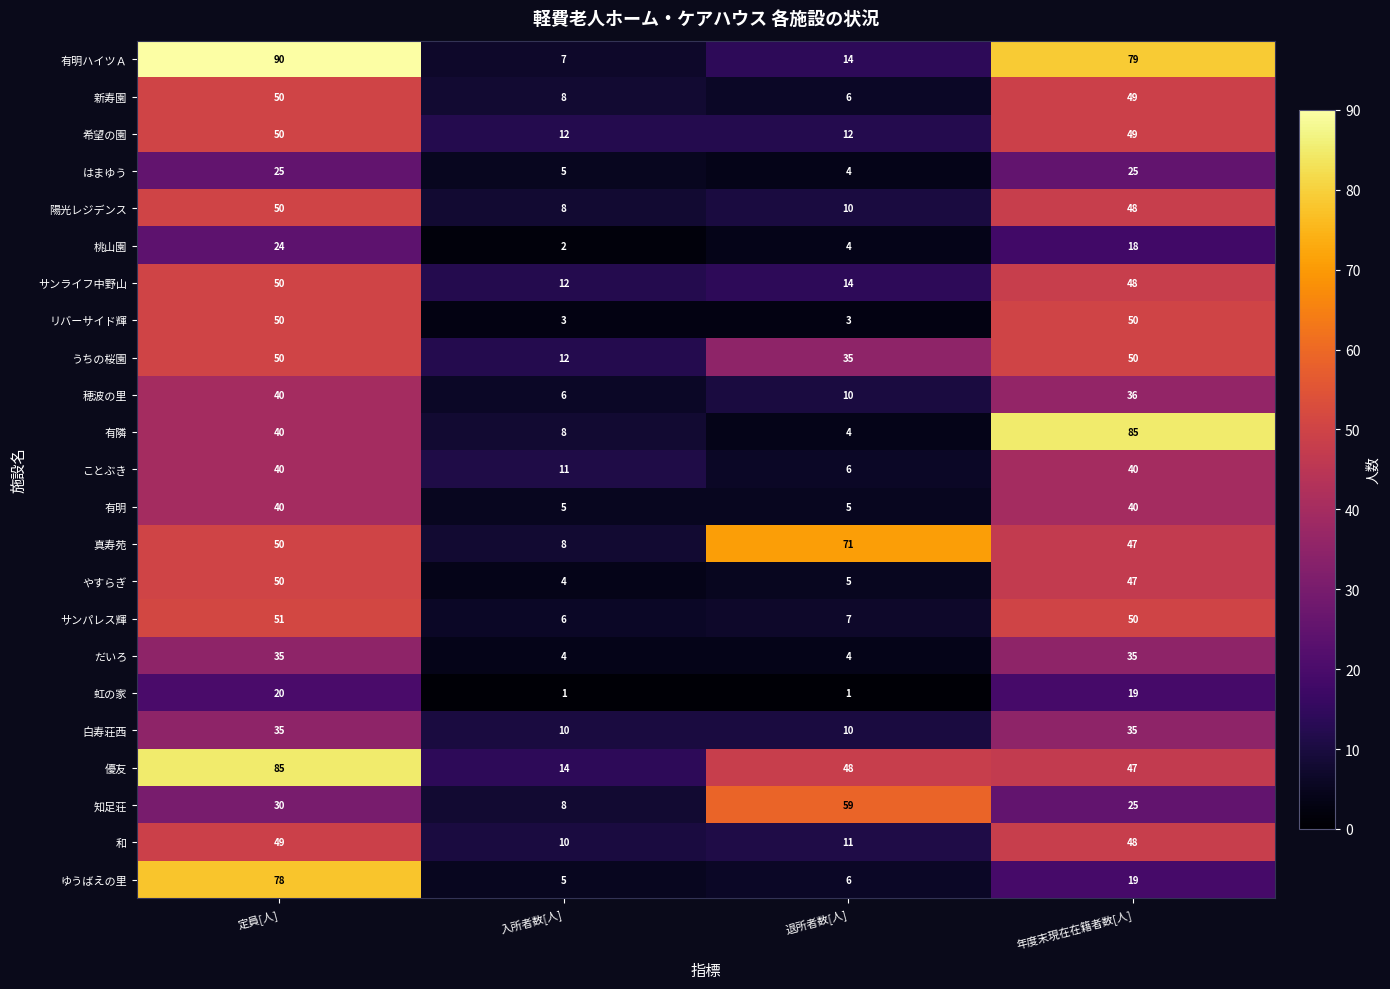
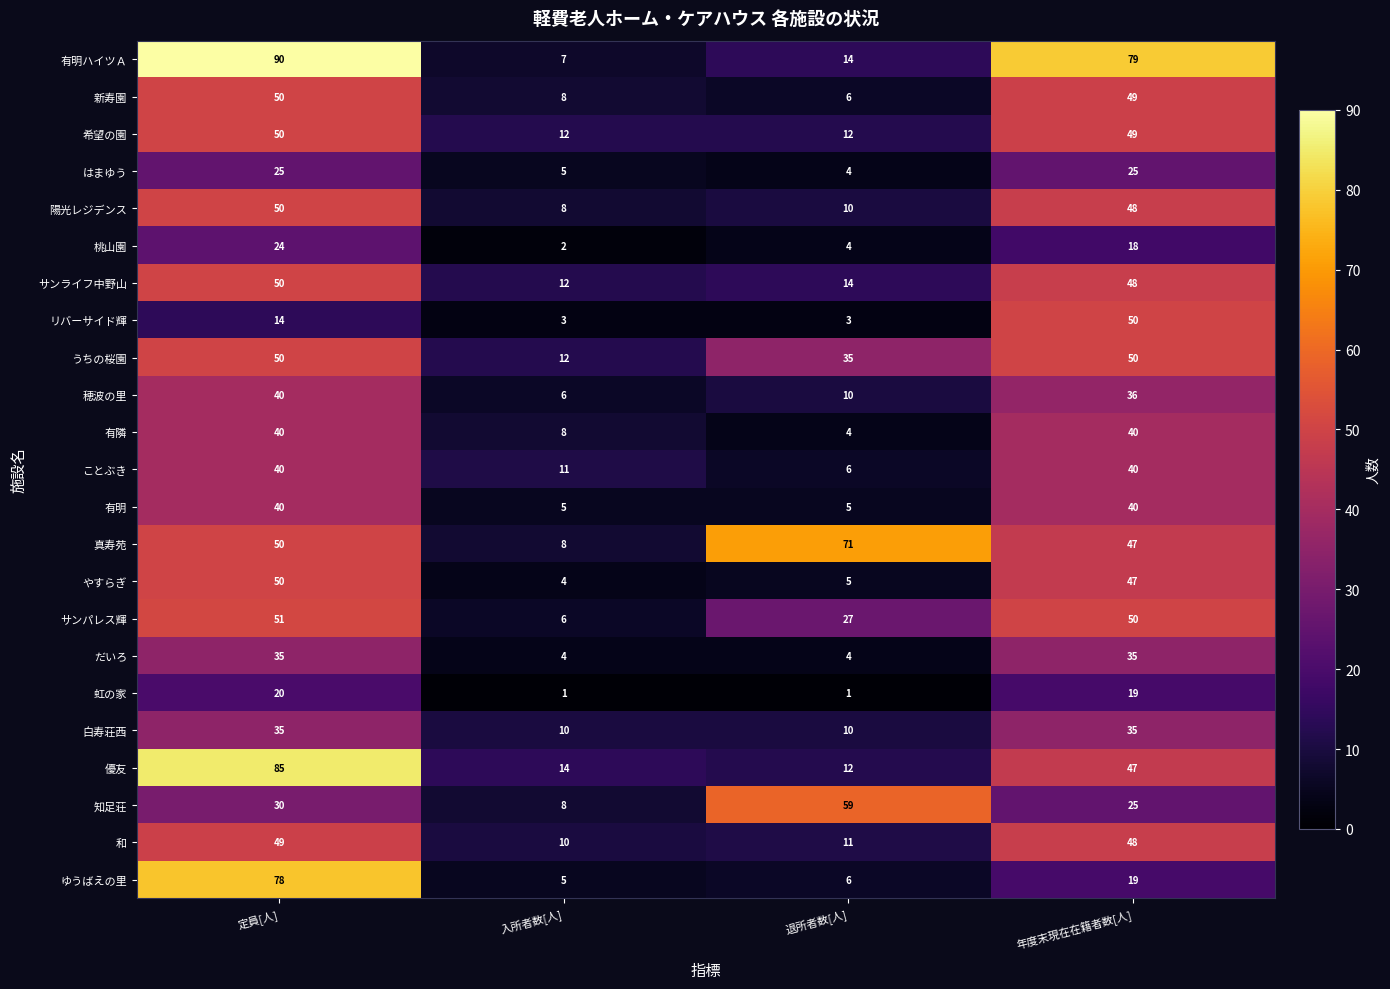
  {
    "有明ハイツＡ": {
      "定員[人]": 90,
      "入所者数[人]": 7,
      "退所者数[人]": 14,
      "年度末現在在籍者数[人]": 79
    },
    "新寿園": {
      "定員[人]": 50,
      "入所者数[人]": 8,
      "退所者数[人]": 6,
      "年度末現在在籍者数[人]": 49
    },
    "希望の園": {
      "定員[人]": 50,
      "入所者数[人]": 12,
      "退所者数[人]": 12,
      "年度末現在在籍者数[人]": 49
    },
    "はまゆう": {
      "定員[人]": 25,
      "入所者数[人]": 5,
      "退所者数[人]": 4,
      "年度末現在在籍者数[人]": 25
    },
    "陽光レジデンス": {
      "定員[人]": 50,
      "入所者数[人]": 8,
      "退所者数[人]": 10,
      "年度末現在在籍者数[人]": 48
    },
    "桃山園": {
      "定員[人]": 24,
      "入所者数[人]": 2,
      "退所者数[人]": 4,
      "年度末現在在籍者数[人]": 18
    },
    "サンライフ中野山": {
      "定員[人]": 50,
      "入所者数[人]": 12,
      "退所者数[人]": 14,
      "年度末現在在籍者数[人]": 48
    },
    "リバーサイド輝": {
-     "定員[人]": 50,
+     "定員[人]": 14,
      "入所者数[人]": 3,
      "退所者数[人]": 3,
      "年度末現在在籍者数[人]": 50
    },
    "うちの桜園": {
      "定員[人]": 50,
      "入所者数[人]": 12,
      "退所者数[人]": 35,
      "年度末現在在籍者数[人]": 50
    },
    "穂波の里": {
      "定員[人]": 40,
      "入所者数[人]": 6,
      "退所者数[人]": 10,
      "年度末現在在籍者数[人]": 36
    },
    "有隣": {
      "定員[人]": 40,
      "入所者数[人]": 8,
      "退所者数[人]": 4,
-     "年度末現在在籍者数[人]": 85
+     "年度末現在在籍者数[人]": 40
    },
    "ことぶき": {
      "定員[人]": 40,
      "入所者数[人]": 11,
      "退所者数[人]": 6,
      "年度末現在在籍者数[人]": 40
    },
    "有明": {
      "定員[人]": 40,
      "入所者数[人]": 5,
      "退所者数[人]": 5,
      "年度末現在在籍者数[人]": 40
    },
    "真寿苑": {
      "定員[人]": 50,
      "入所者数[人]": 8,
      "退所者数[人]": 71,
      "年度末現在在籍者数[人]": 47
    },
    "やすらぎ": {
      "定員[人]": 50,
      "入所者数[人]": 4,
      "退所者数[人]": 5,
      "年度末現在在籍者数[人]": 47
    },
    "サンパレス輝": {
      "定員[人]": 51,
      "入所者数[人]": 6,
-     "退所者数[人]": 7,
+     "退所者数[人]": 27,
      "年度末現在在籍者数[人]": 50
    },
    "だいろ": {
      "定員[人]": 35,
      "入所者数[人]": 4,
      "退所者数[人]": 4,
      "年度末現在在籍者数[人]": 35
    },
    "虹の家": {
      "定員[人]": 20,
      "入所者数[人]": 1,
      "退所者数[人]": 1,
      "年度末現在在籍者数[人]": 19
    },
    "白寿荘西": {
      "定員[人]": 35,
      "入所者数[人]": 10,
      "退所者数[人]": 10,
      "年度末現在在籍者数[人]": 35
    },
    "優友": {
      "定員[人]": 85,
      "入所者数[人]": 14,
-     "退所者数[人]": 48,
+     "退所者数[人]": 12,
      "年度末現在在籍者数[人]": 47
    },
    "知足荘": {
      "定員[人]": 30,
      "入所者数[人]": 8,
      "退所者数[人]": 59,
      "年度末現在在籍者数[人]": 25
    },
    "和": {
      "定員[人]": 49,
      "入所者数[人]": 10,
      "退所者数[人]": 11,
      "年度末現在在籍者数[人]": 48
    },
    "ゆうばえの里": {
      "定員[人]": 78,
      "入所者数[人]": 5,
      "退所者数[人]": 6,
      "年度末現在在籍者数[人]": 19
    }
  }
